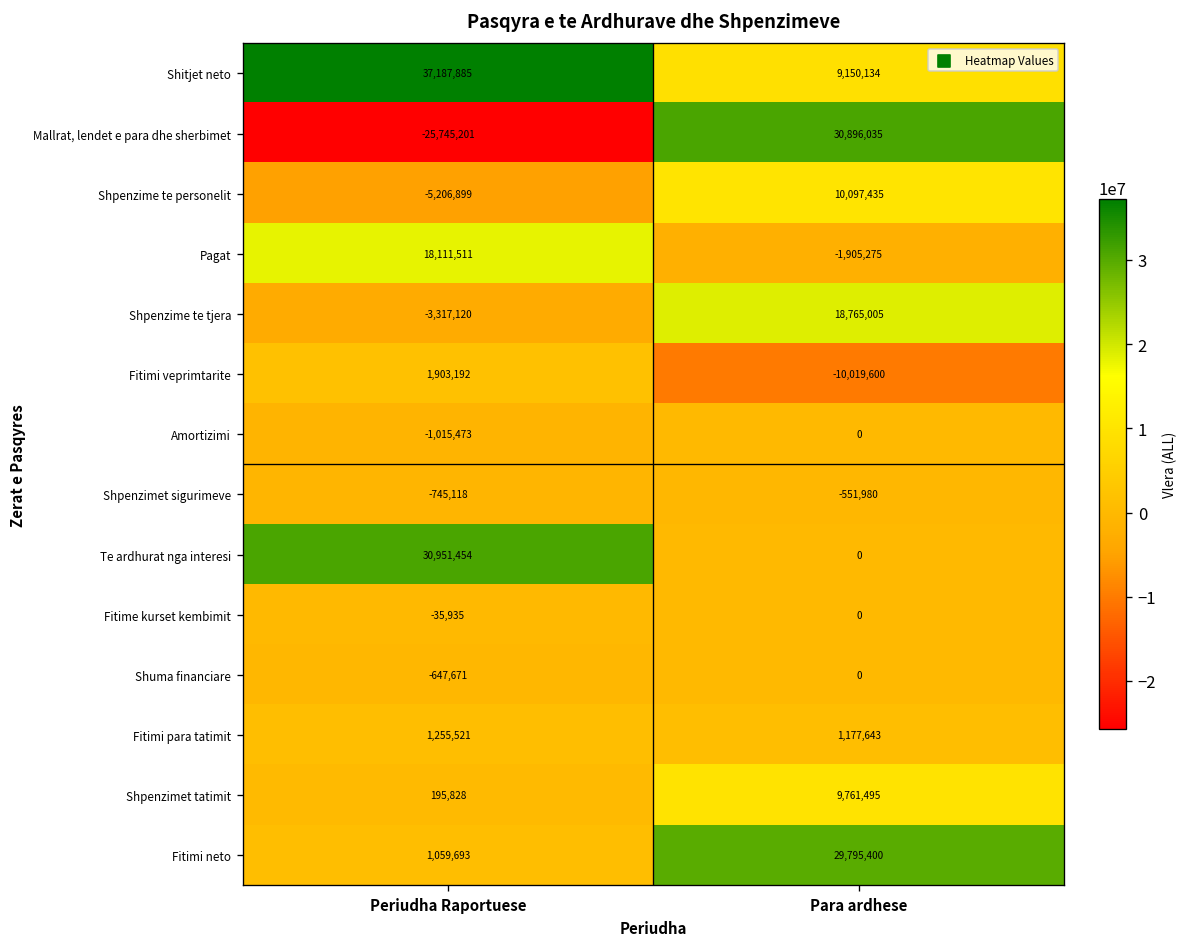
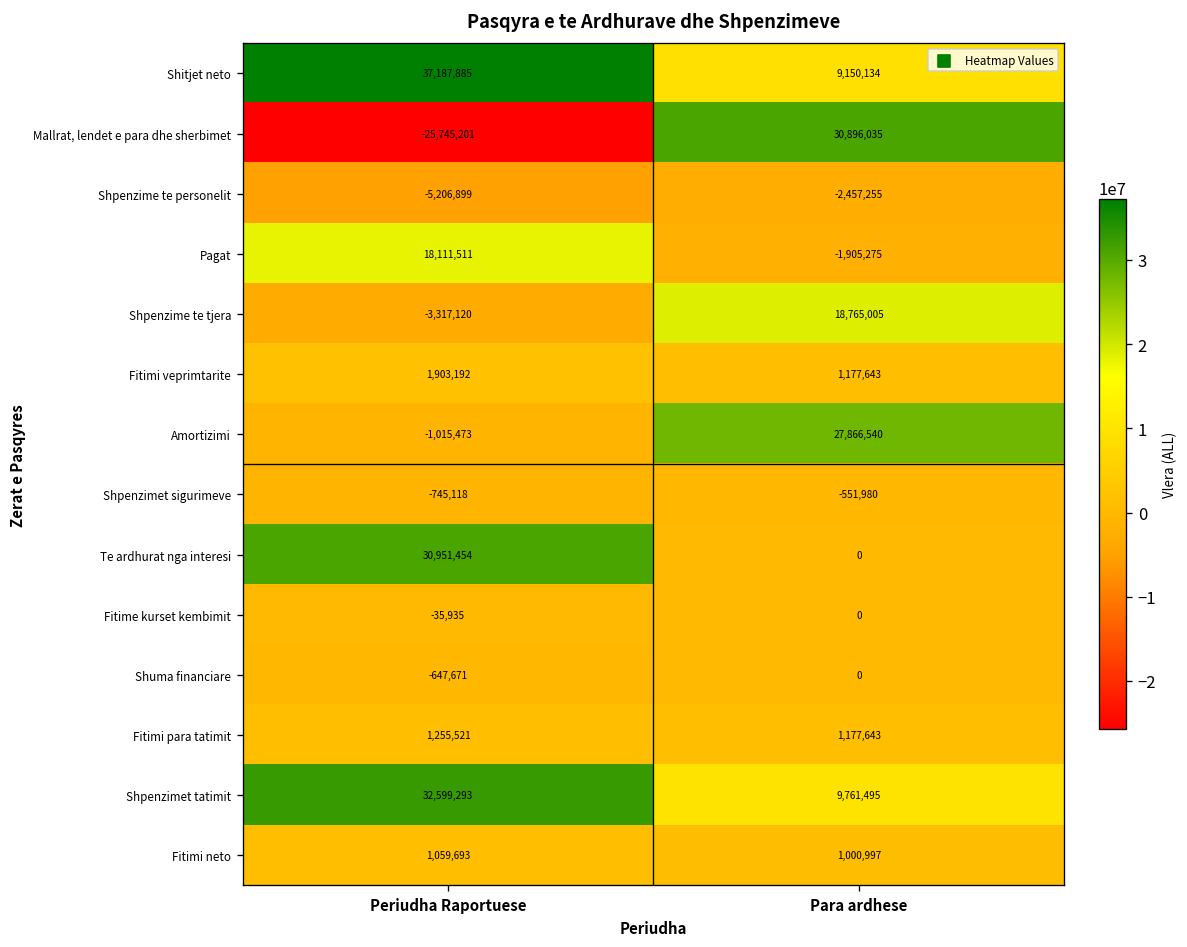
  {
    "Shitjet neto": {
      "Periudha Raportuese": "37,187,885",
      "Para ardhese": "9,150,134"
    },
    "Mallrat, lendet e para dhe sherbimet": {
      "Periudha Raportuese": "-25,745,201",
      "Para ardhese": "30,896,035"
    },
    "Shpenzime te personelit": {
      "Periudha Raportuese": "-5,206,899",
-     "Para ardhese": "10,097,435"
+     "Para ardhese": "-2,457,255"
    },
    "Pagat": {
      "Periudha Raportuese": "18,111,511",
      "Para ardhese": "-1,905,275"
    },
    "Shpenzime te tjera": {
      "Periudha Raportuese": "-3,317,120",
      "Para ardhese": "18,765,005"
    },
    "Fitimi veprimtarite": {
      "Periudha Raportuese": "1,903,192",
-     "Para ardhese": "-10,019,600"
+     "Para ardhese": "1,177,643"
    },
    "Amortizimi": {
      "Periudha Raportuese": "-1,015,473",
-     "Para ardhese": "0"
+     "Para ardhese": "27,866,540"
    },
    "Shpenzimet sigurimeve": {
      "Periudha Raportuese": "-745,118",
      "Para ardhese": "-551,980"
    },
    "Te ardhurat nga interesi": {
      "Periudha Raportuese": "30,951,454",
      "Para ardhese": "0"
    },
    "Fitime kurset kembimit": {
      "Periudha Raportuese": "-35,935",
      "Para ardhese": "0"
    },
    "Shuma financiare": {
      "Periudha Raportuese": "-647,671",
      "Para ardhese": "0"
    },
    "Fitimi para tatimit": {
      "Periudha Raportuese": "1,255,521",
      "Para ardhese": "1,177,643"
    },
    "Shpenzimet tatimit": {
-     "Periudha Raportuese": "195,828",
+     "Periudha Raportuese": "32,599,293",
      "Para ardhese": "9,761,495"
    },
    "Fitimi neto": {
      "Periudha Raportuese": "1,059,693",
-     "Para ardhese": "29,795,400"
+     "Para ardhese": "1,000,997"
    }
  }
